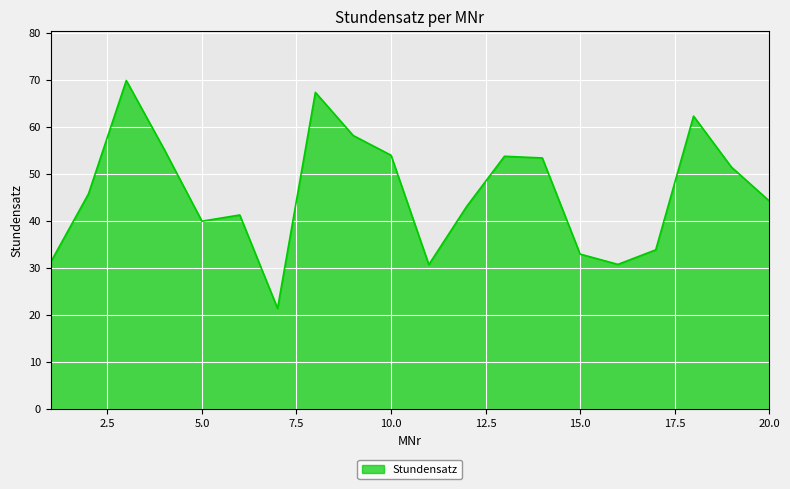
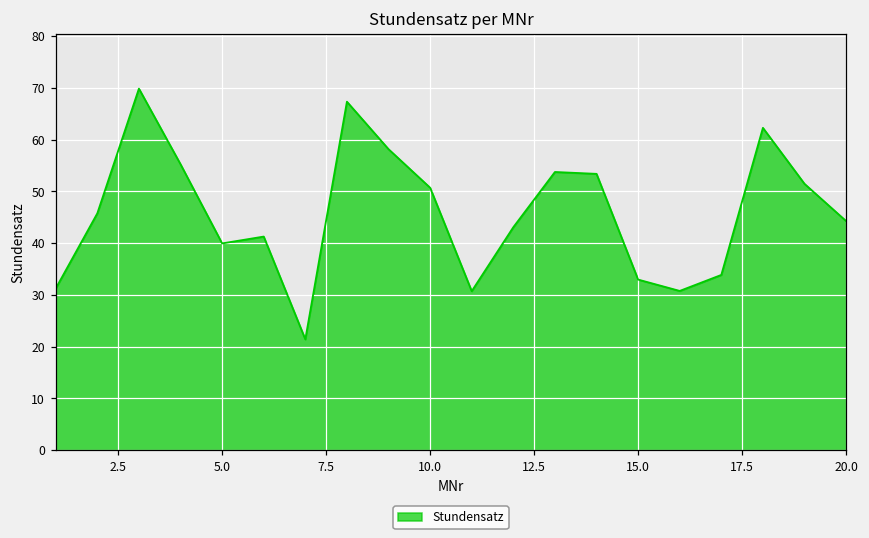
  {
    "5.0": 40,
-   "10.0": 54,
+   "10.0": 51,
    "15.0": 33,
    "20.0": 44
  }
